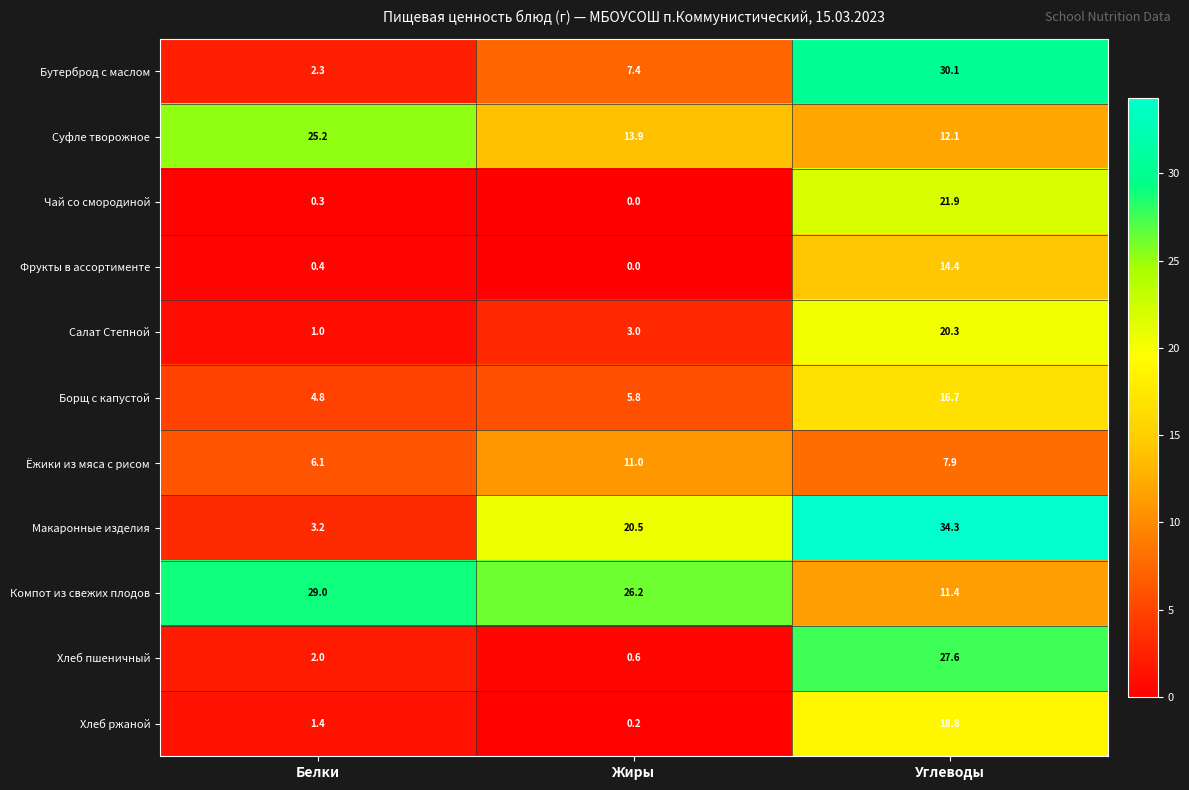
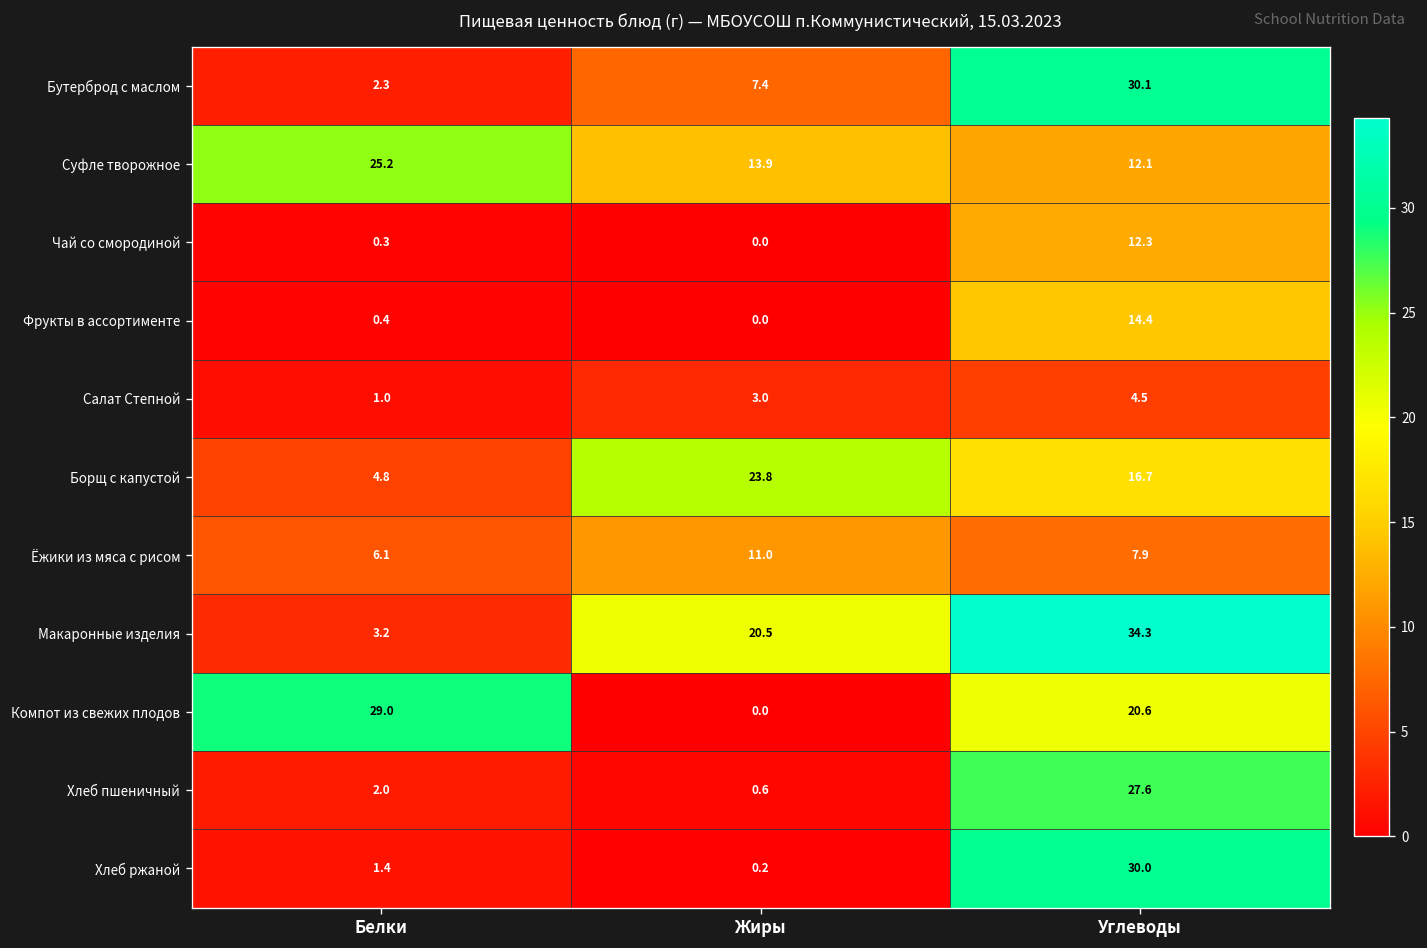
  {
    "Бутерброд с маслом": {
      "Белки": 2.3,
      "Жиры": 7.4,
      "Углеводы": 30.1
    },
    "Суфле творожное": {
      "Белки": 25.2,
      "Жиры": 13.9,
      "Углеводы": 12.1
    },
    "Чай со смородиной": {
      "Белки": 0.3,
      "Жиры": 0.0,
-     "Углеводы": 21.9
+     "Углеводы": 12.3
    },
    "Фрукты в ассортименте": {
      "Белки": 0.4,
      "Жиры": 0.0,
      "Углеводы": 14.4
    },
    "Салат Степной": {
      "Белки": 1.0,
      "Жиры": 3.0,
-     "Углеводы": 20.3
+     "Углеводы": 4.5
    },
    "Борщ с капустой": {
      "Белки": 4.8,
-     "Жиры": 5.8,
+     "Жиры": 23.8,
      "Углеводы": 16.7
    },
    "Ёжики из мяса с рисом": {
      "Белки": 6.1,
      "Жиры": 11.0,
      "Углеводы": 7.9
    },
    "Макаронные изделия": {
      "Белки": 3.2,
      "Жиры": 20.5,
      "Углеводы": 34.3
    },
    "Компот из свежих плодов": {
      "Белки": 29.0,
-     "Жиры": 26.2,
-     "Углеводы": 11.4
+     "Жиры": 0.0,
+     "Углеводы": 20.6
    },
    "Хлеб пшеничный": {
      "Белки": 2.0,
      "Жиры": 0.6,
      "Углеводы": 27.6
    },
    "Хлеб ржаной": {
      "Белки": 1.4,
      "Жиры": 0.2,
-     "Углеводы": 18.8
+     "Углеводы": 30.0
    }
  }
